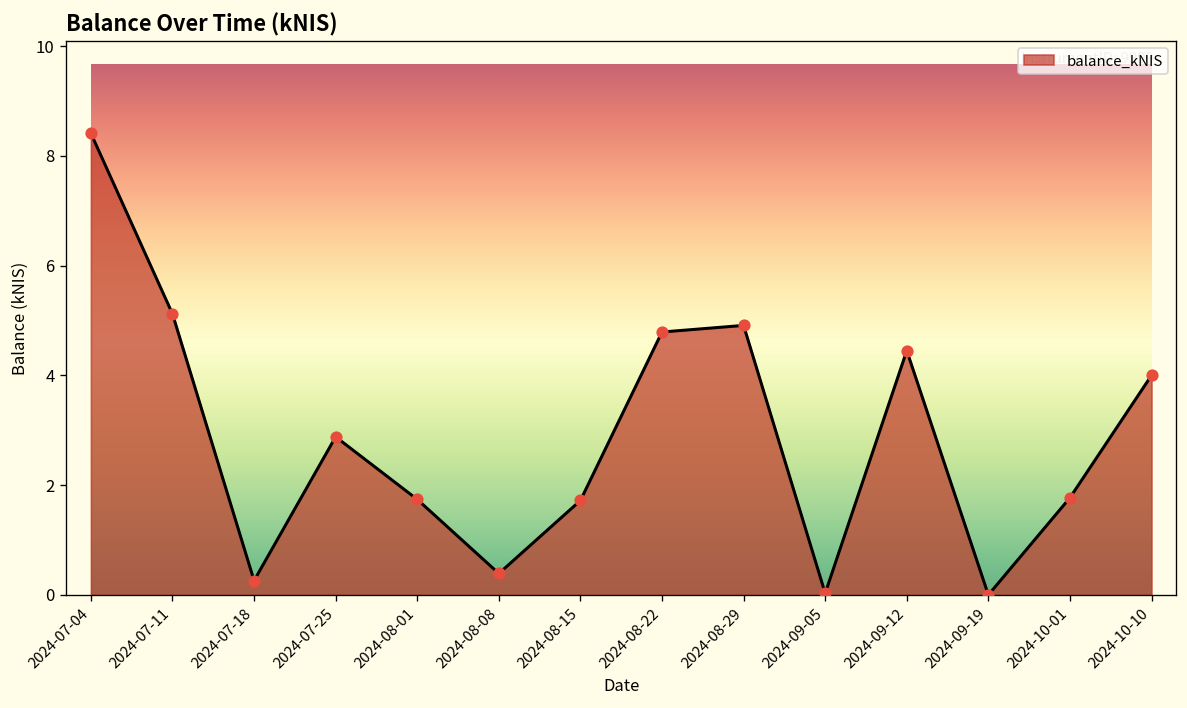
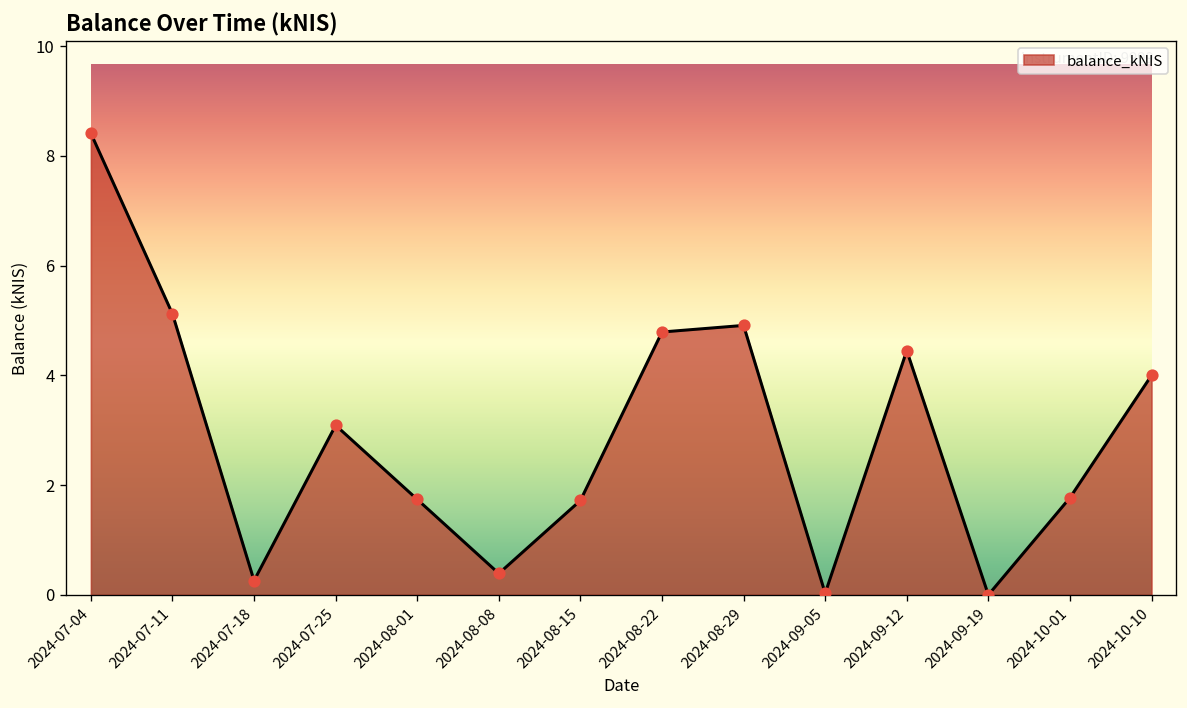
  {
    "2024-07-04": 8.4,
    "2024-07-11": 5.1,
    "2024-07-18": 0.3,
-   "2024-07-25": 2.9,
+   "2024-07-25": 3.1,
    "2024-08-01": 1.7,
    "2024-08-08": 0.4,
    "2024-08-15": 1.7,
    "2024-08-22": 4.8,
    "2024-08-29": 4.9,
    "2024-09-05": 0.0,
    "2024-09-12": 4.5,
    "2024-09-19": 0.0,
    "2024-10-01": 1.8,
    "2024-10-10": 4.0
  }
